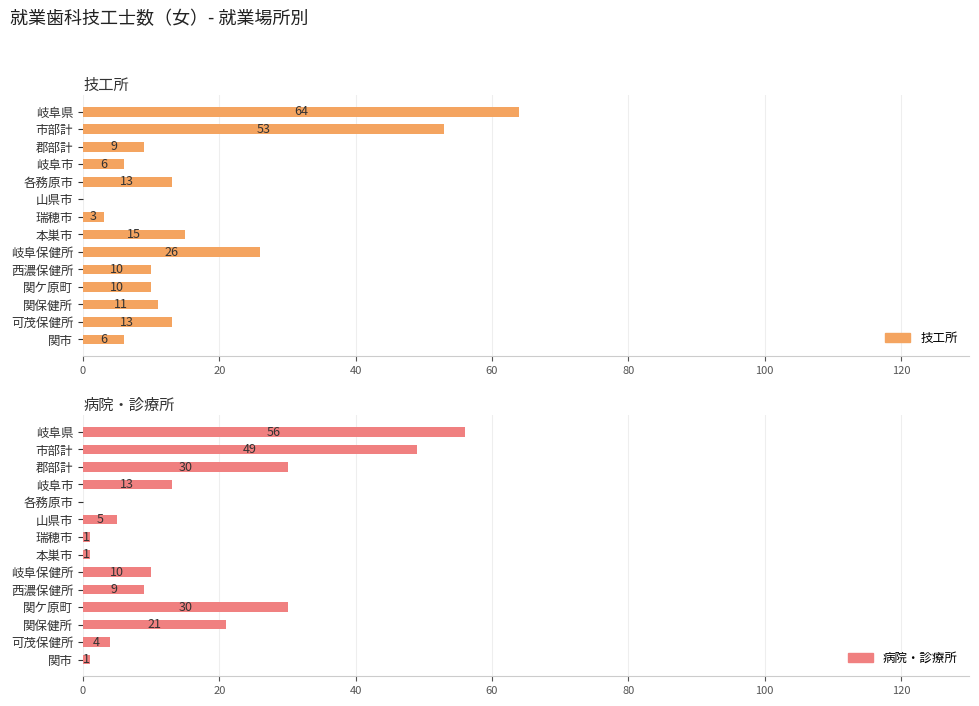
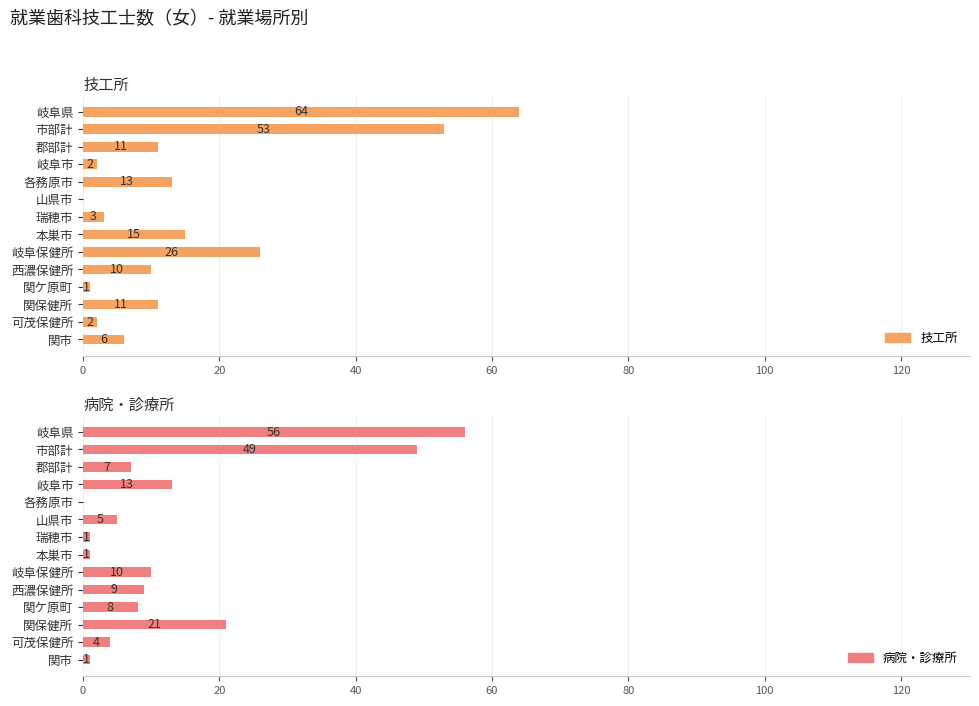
  {
    "技工所": {
      "岐阜県": 64,
      "市部計": 53,
-     "郡部計": 9,
-     "岐阜市": 6,
+     "郡部計": 11,
+     "岐阜市": 2,
      "各務原市": 13,
      "瑞穂市": 3,
      "本巣市": 15,
      "岐阜保健所": 26,
      "西濃保健所": 10,
-     "関ケ原町": 10,
+     "関ケ原町": 1,
      "関保健所": 11,
-     "可茂保健所": 13,
+     "可茂保健所": 2,
      "関市": 6
    },
    "病院・診療所": {
      "岐阜県": 56,
      "市部計": 49,
-     "郡部計": 30,
+     "郡部計": 7,
      "岐阜市": 13,
      "山県市": 5,
      "瑞穂市": 1,
      "本巣市": 1,
      "岐阜保健所": 10,
      "西濃保健所": 9,
-     "関ケ原町": 30,
+     "関ケ原町": 8,
      "関保健所": 21,
      "可茂保健所": 4,
      "関市": 1
    }
  }
